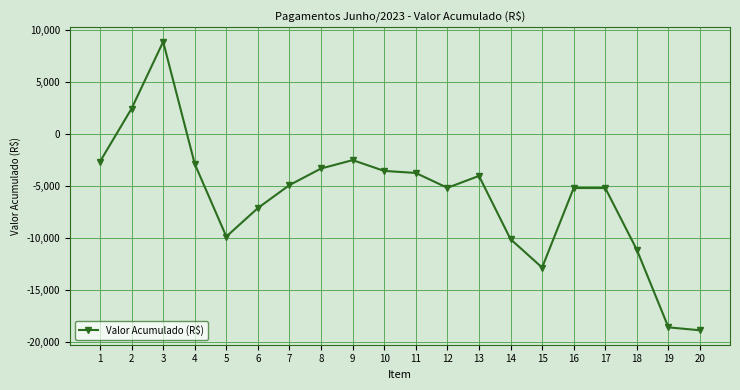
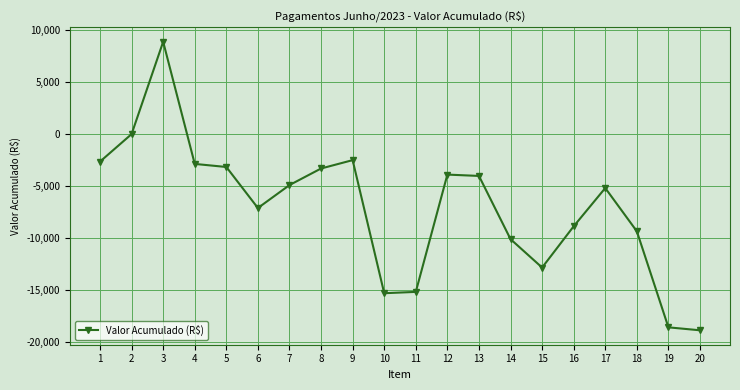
  {
    "1": "-2,600",
-   "2": "2,500",
+   "2": "0",
    "3": "8,900",
    "4": "-2,900",
-   "5": "-9,900",
+   "5": "-3,200",
    "6": "-7,100",
    "7": "-4,900",
    "8": "-3,300",
    "9": "-2,500",
-   "10": "-3,500",
-   "11": "-3,700",
-   "12": "-5,200",
+   "10": "-15,300",
+   "11": "-15,200",
+   "12": "-3,900",
    "13": "-4,000",
    "14": "-10,100",
    "15": "-12,800",
-   "16": "-5,200",
+   "16": "-8,900",
    "17": "-5,200",
-   "18": "-11,100",
+   "18": "-9,300",
    "19": "-18,600",
    "20": "-18,900"
  }
